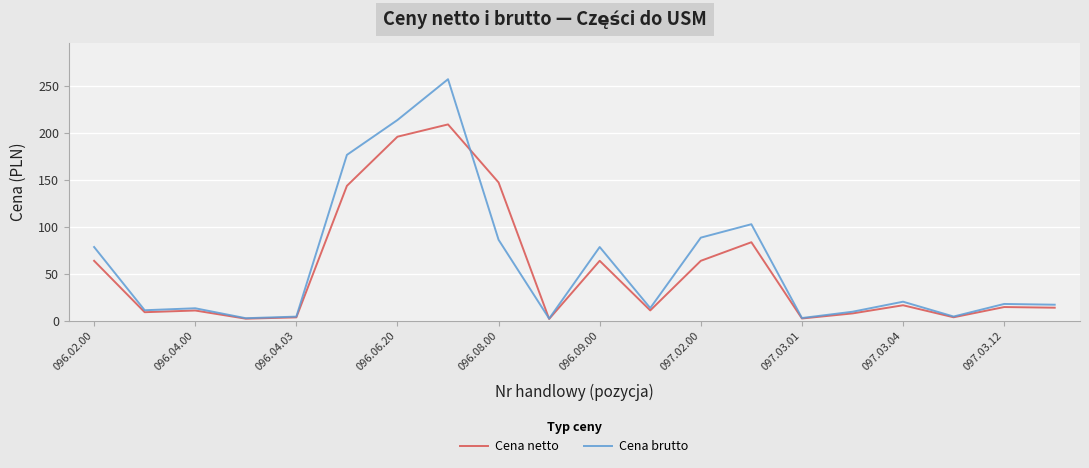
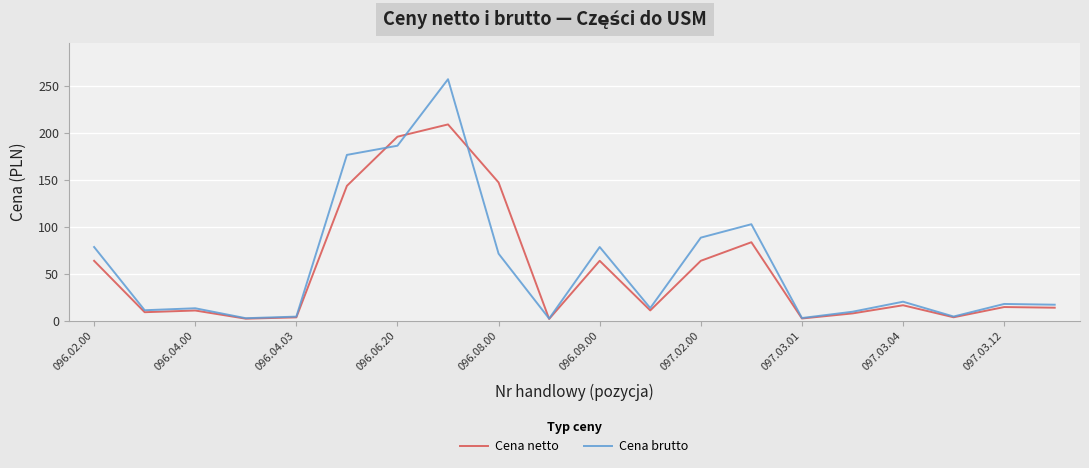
  {
    "Cena netto": {
      "096.02.00": 60,
      "096.06.20": 200,
      "096.08.00": 150,
      "096.09.00": 60,
      "097.02.00": 60,
      "097.03.04": 20,
      "097.03.12": 10
    },
    "Cena brutto": {
      "096.02.00": 80,
-     "096.06.20": 210,
-     "096.08.00": 90,
+     "096.06.20": 190,
+     "096.08.00": 70,
      "096.09.00": 80,
      "097.02.00": 90,
      "097.03.04": 20,
      "097.03.12": 20
    }
  }
